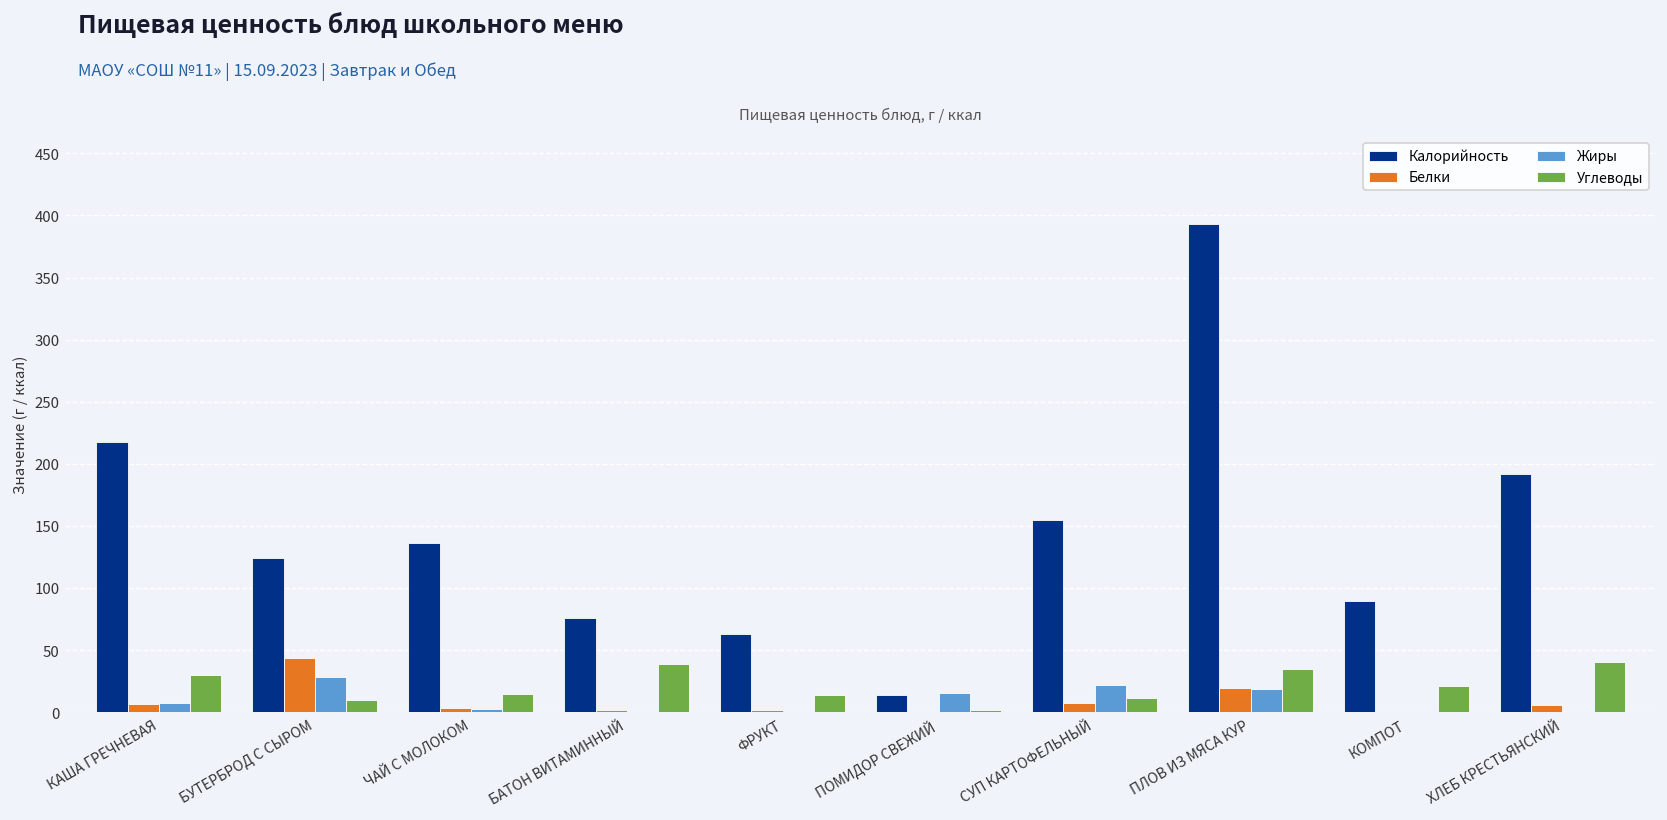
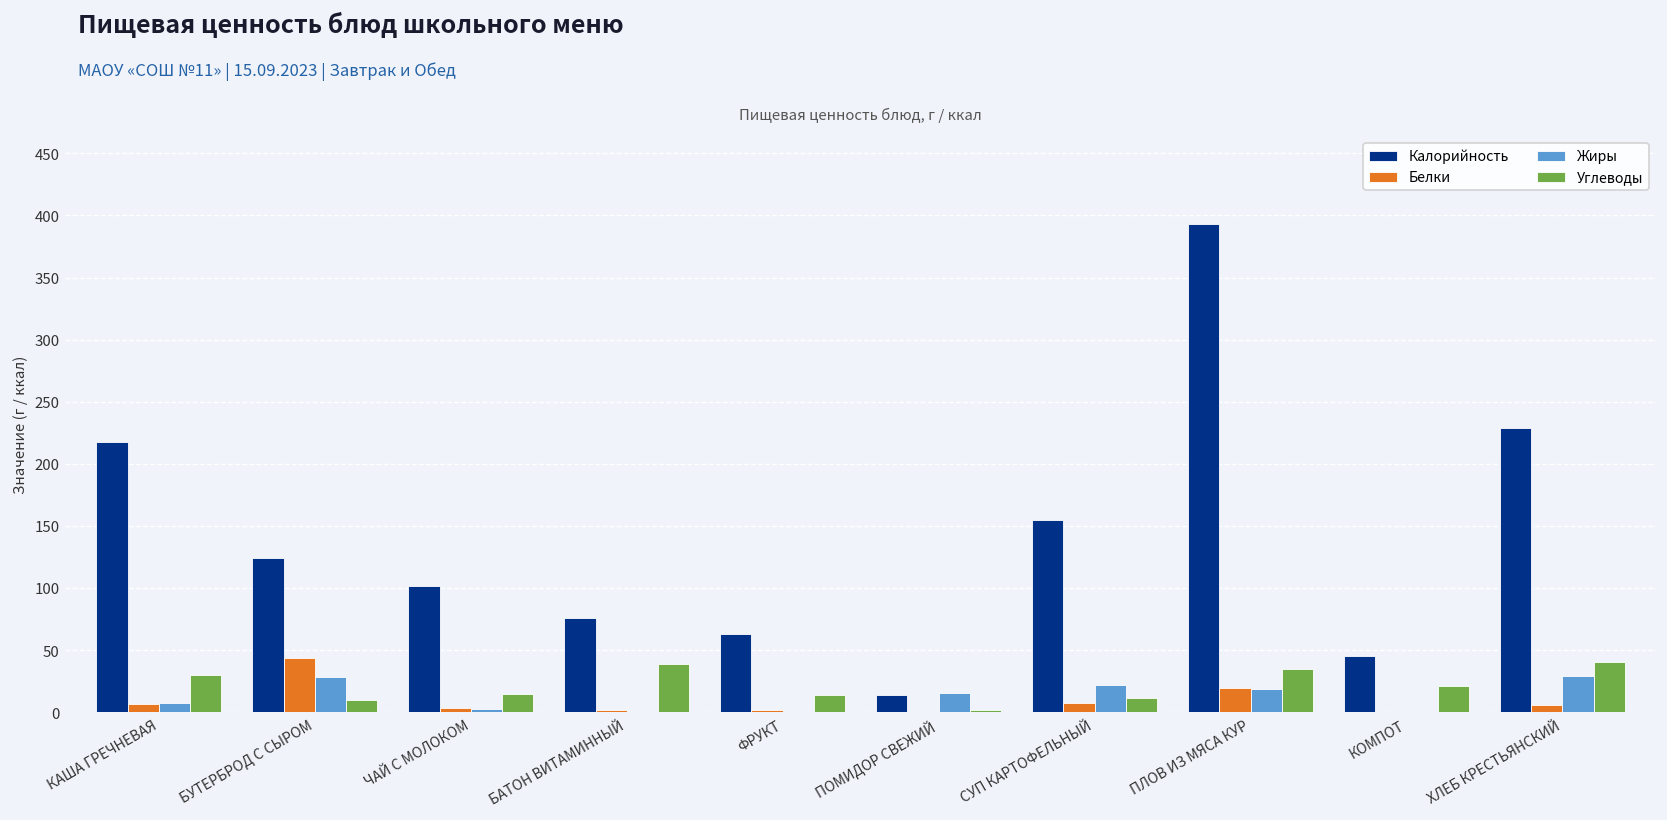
  {
    "Калорийность": {
      "КАША ГРЕЧНЕВАЯ": 218,
      "БУТЕРБРОД С СЫРОМ": 124,
-     "ЧАЙ С МОЛОКОМ": 136,
+     "ЧАЙ С МОЛОКОМ": 102,
      "БАТОН ВИТАМИННЫЙ": 76,
      "ФРУКТ": 63,
      "ПОМИДОР СВЕЖИЙ": 14,
      "СУП КАРТОФЕЛЬНЫЙ": 155,
      "ПЛОВ ИЗ МЯСА КУР": 393,
-     "КОМПОТ": 90,
-     "ХЛЕБ КРЕСТЬЯНСКИЙ": 192
+     "КОМПОТ": 45,
+     "ХЛЕБ КРЕСТЬЯНСКИЙ": 229
    },
    "Белки": {
      "КАША ГРЕЧНЕВАЯ": 7,
      "БУТЕРБРОД С СЫРОМ": 43,
      "ЧАЙ С МОЛОКОМ": 3,
      "СУП КАРТОФЕЛЬНЫЙ": 8,
      "ПЛОВ ИЗ МЯСА КУР": 20,
      "ХЛЕБ КРЕСТЬЯНСКИЙ": 6
    },
    "Жиры": {
      "КАША ГРЕЧНЕВАЯ": 8,
      "БУТЕРБРОД С СЫРОМ": 29,
      "ЧАЙ С МОЛОКОМ": 3,
      "ПОМИДОР СВЕЖИЙ": 16,
      "СУП КАРТОФЕЛЬНЫЙ": 22,
      "ПЛОВ ИЗ МЯСА КУР": 19,
-     "ХЛЕБ КРЕСТЬЯНСКИЙ": 1
+     "ХЛЕБ КРЕСТЬЯНСКИЙ": 29
    },
    "Углеводы": {
      "КАША ГРЕЧНЕВАЯ": 30,
      "БУТЕРБРОД С СЫРОМ": 10,
      "ЧАЙ С МОЛОКОМ": 15,
      "БАТОН ВИТАМИННЫЙ": 39,
      "ФРУКТ": 14,
      "СУП КАРТОФЕЛЬНЫЙ": 12,
      "ПЛОВ ИЗ МЯСА КУР": 35,
      "КОМПОТ": 22,
      "ХЛЕБ КРЕСТЬЯНСКИЙ": 41
    }
  }
